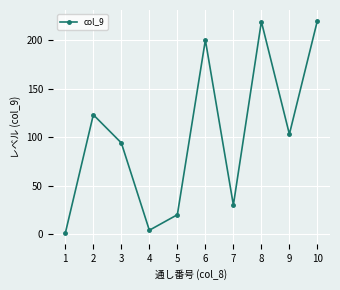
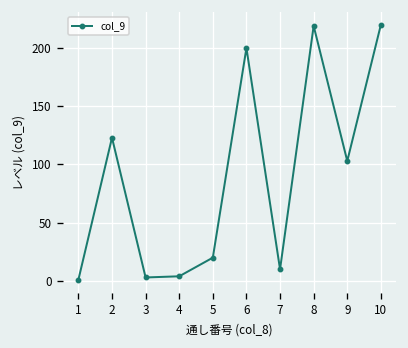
  {
    "1": 0,
    "2": 120,
-   "3": 90,
+   "3": 0,
    "4": 0,
    "5": 20,
    "6": 200,
-   "7": 30,
+   "7": 10,
    "8": 220,
    "9": 100,
    "10": 220
  }
